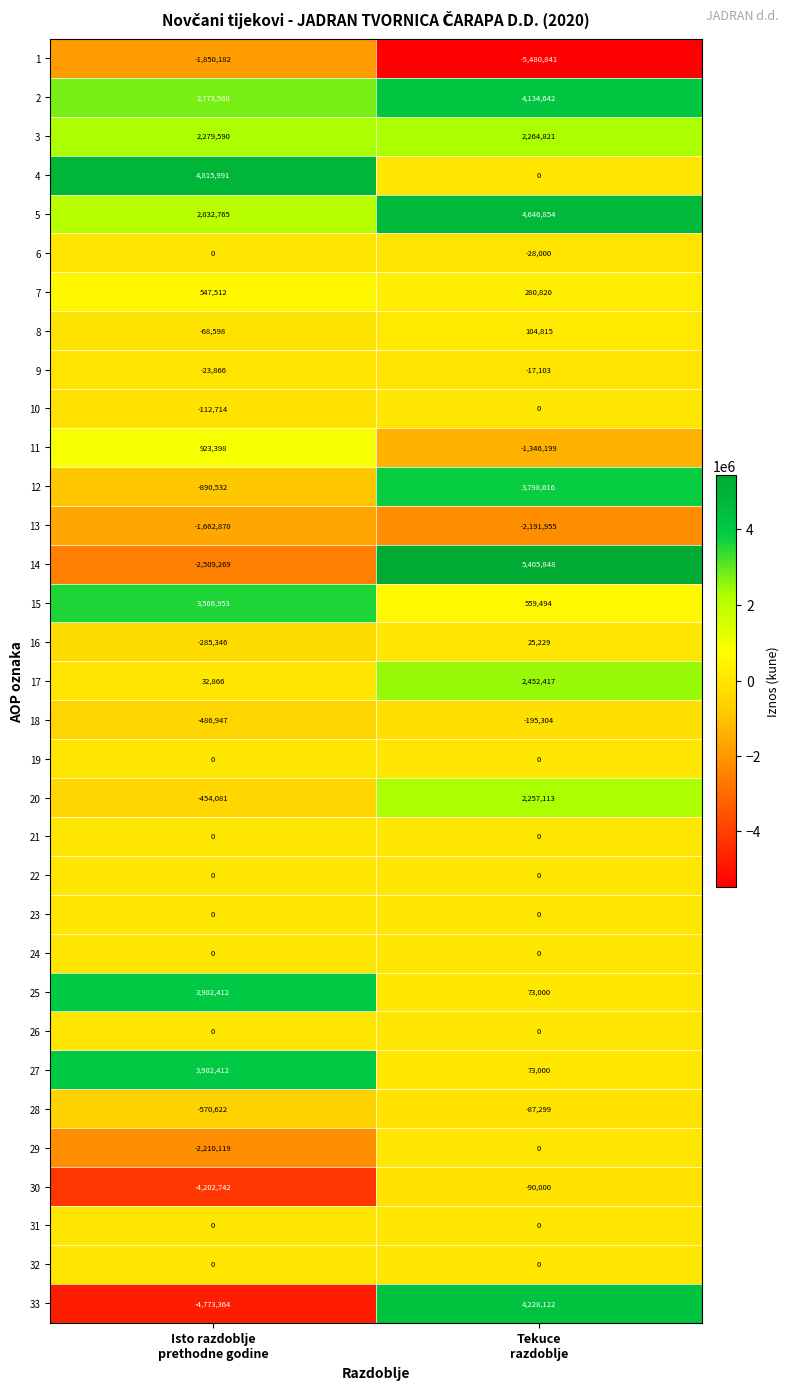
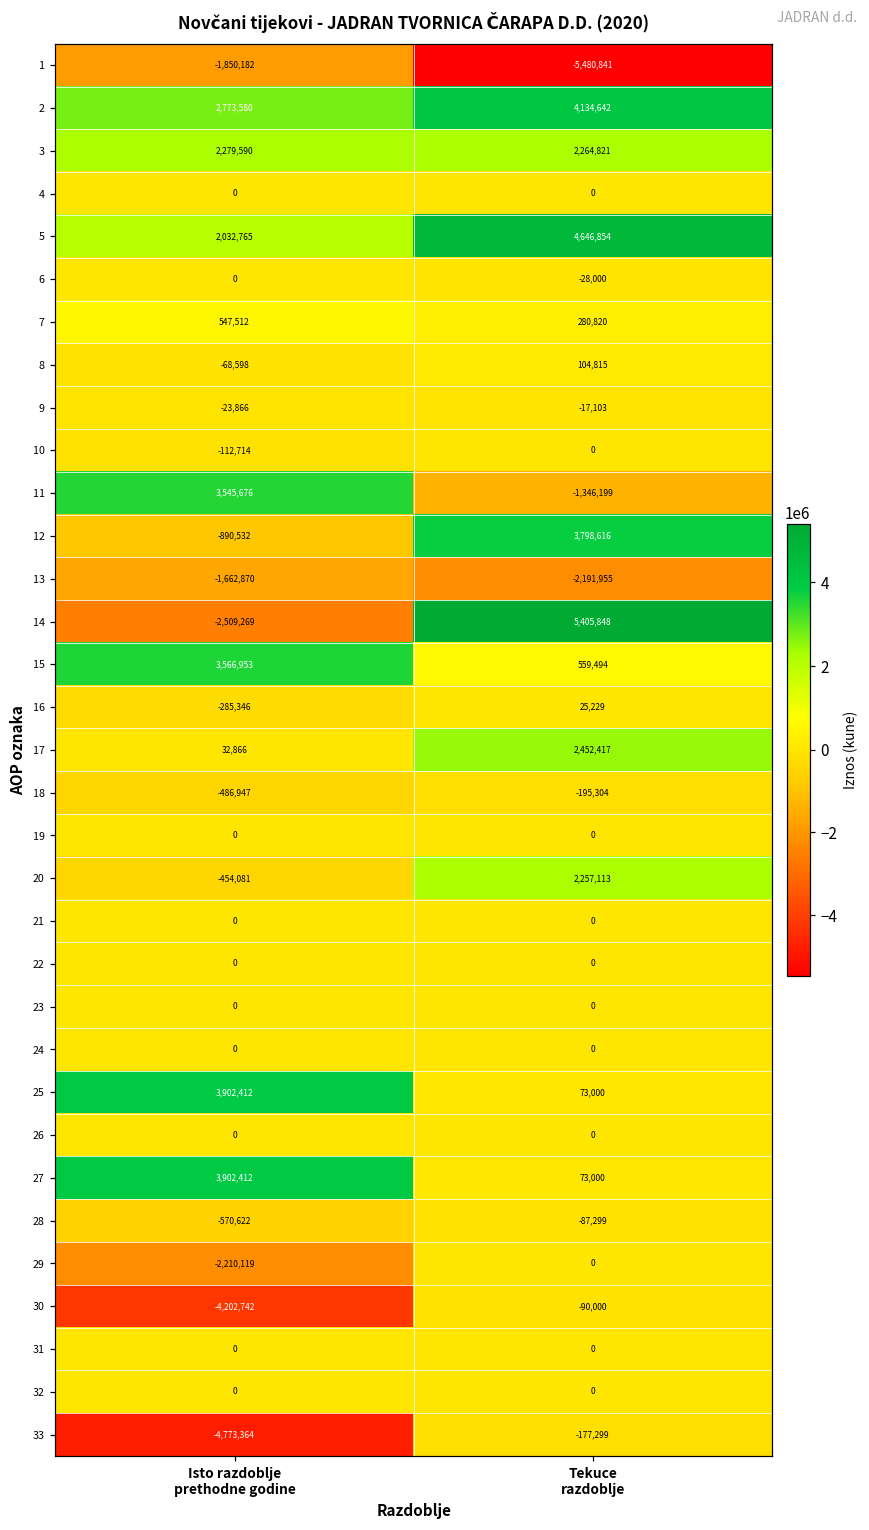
  {
    "1": {
      "Isto razdoblje prethodne godine": "-1,850,182",
      "Tekuce razdoblje": "-5,480,841"
    },
    "2": {
      "Isto razdoblje prethodne godine": "2,773,580",
      "Tekuce razdoblje": "4,134,642"
    },
    "3": {
      "Isto razdoblje prethodne godine": "2,279,590",
      "Tekuce razdoblje": "2,264,821"
    },
    "4": {
-     "Isto razdoblje prethodne godine": "4,815,991",
+     "Isto razdoblje prethodne godine": "0",
      "Tekuce razdoblje": "0"
    },
    "5": {
      "Isto razdoblje prethodne godine": "2,032,765",
      "Tekuce razdoblje": "4,646,854"
    },
    "6": {
      "Isto razdoblje prethodne godine": "0",
      "Tekuce razdoblje": "-28,000"
    },
    "7": {
      "Isto razdoblje prethodne godine": "547,512",
      "Tekuce razdoblje": "280,820"
    },
    "8": {
      "Isto razdoblje prethodne godine": "-68,598",
      "Tekuce razdoblje": "104,815"
    },
    "9": {
      "Isto razdoblje prethodne godine": "-23,866",
      "Tekuce razdoblje": "-17,103"
    },
    "10": {
      "Isto razdoblje prethodne godine": "-112,714",
      "Tekuce razdoblje": "0"
    },
    "11": {
-     "Isto razdoblje prethodne godine": "923,398",
+     "Isto razdoblje prethodne godine": "3,545,676",
      "Tekuce razdoblje": "-1,346,199"
    },
    "12": {
      "Isto razdoblje prethodne godine": "-890,532",
      "Tekuce razdoblje": "3,798,616"
    },
    "13": {
      "Isto razdoblje prethodne godine": "-1,662,870",
      "Tekuce razdoblje": "-2,191,955"
    },
    "14": {
      "Isto razdoblje prethodne godine": "-2,509,269",
      "Tekuce razdoblje": "5,405,848"
    },
    "15": {
      "Isto razdoblje prethodne godine": "3,566,953",
      "Tekuce razdoblje": "559,494"
    },
    "16": {
      "Isto razdoblje prethodne godine": "-285,346",
      "Tekuce razdoblje": "25,229"
    },
    "17": {
      "Isto razdoblje prethodne godine": "32,866",
      "Tekuce razdoblje": "2,452,417"
    },
    "18": {
      "Isto razdoblje prethodne godine": "-486,947",
      "Tekuce razdoblje": "-195,304"
    },
    "19": {
      "Isto razdoblje prethodne godine": "0",
      "Tekuce razdoblje": "0"
    },
    "20": {
      "Isto razdoblje prethodne godine": "-454,081",
      "Tekuce razdoblje": "2,257,113"
    },
    "21": {
      "Isto razdoblje prethodne godine": "0",
      "Tekuce razdoblje": "0"
    },
    "22": {
      "Isto razdoblje prethodne godine": "0",
      "Tekuce razdoblje": "0"
    },
    "23": {
      "Isto razdoblje prethodne godine": "0",
      "Tekuce razdoblje": "0"
    },
    "24": {
      "Isto razdoblje prethodne godine": "0",
      "Tekuce razdoblje": "0"
    },
    "25": {
      "Isto razdoblje prethodne godine": "3,902,412",
      "Tekuce razdoblje": "73,000"
    },
    "26": {
      "Isto razdoblje prethodne godine": "0",
      "Tekuce razdoblje": "0"
    },
    "27": {
      "Isto razdoblje prethodne godine": "3,902,412",
      "Tekuce razdoblje": "73,000"
    },
    "28": {
      "Isto razdoblje prethodne godine": "-570,622",
      "Tekuce razdoblje": "-87,299"
    },
    "29": {
      "Isto razdoblje prethodne godine": "-2,210,119",
      "Tekuce razdoblje": "0"
    },
    "30": {
      "Isto razdoblje prethodne godine": "-4,202,742",
      "Tekuce razdoblje": "-90,000"
    },
    "31": {
      "Isto razdoblje prethodne godine": "0",
      "Tekuce razdoblje": "0"
    },
    "32": {
      "Isto razdoblje prethodne godine": "0",
      "Tekuce razdoblje": "0"
    },
    "33": {
      "Isto razdoblje prethodne godine": "-4,773,364",
-     "Tekuce razdoblje": "4,228,122"
+     "Tekuce razdoblje": "-177,299"
    }
  }
